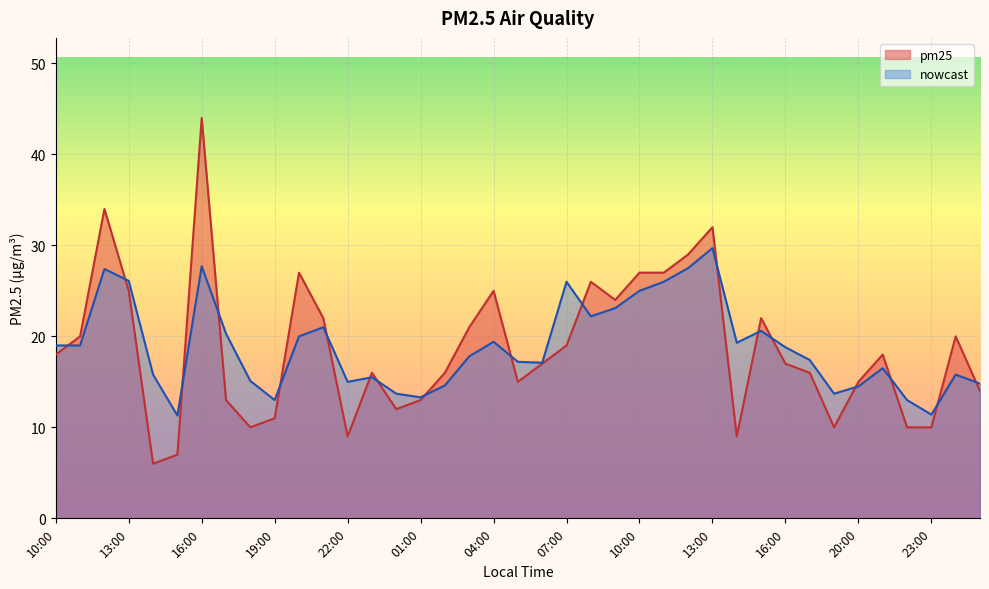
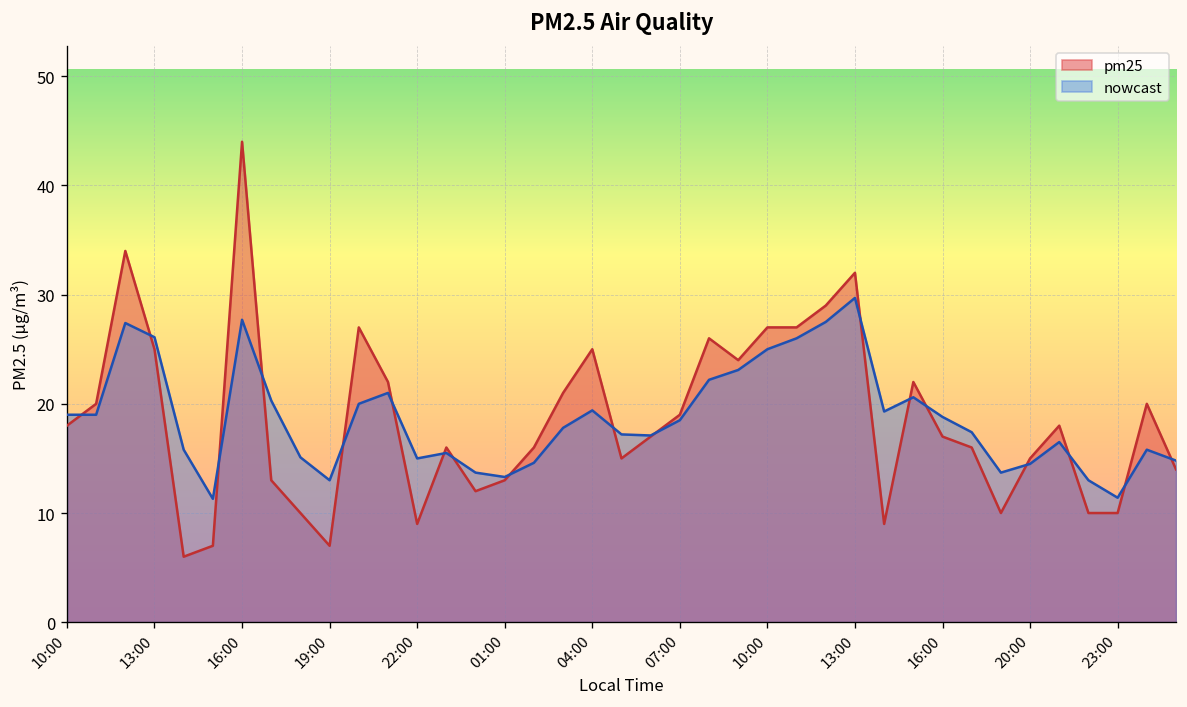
  {
    "pm25": {
-     "19:00": 11,
+     "19:00": 7,
      "04:00": 25,
      "07:00": 19
    },
    "nowcast": {
      "19:00": 13,
      "04:00": 19,
-     "07:00": 26
+     "07:00": 19
    }
  }
